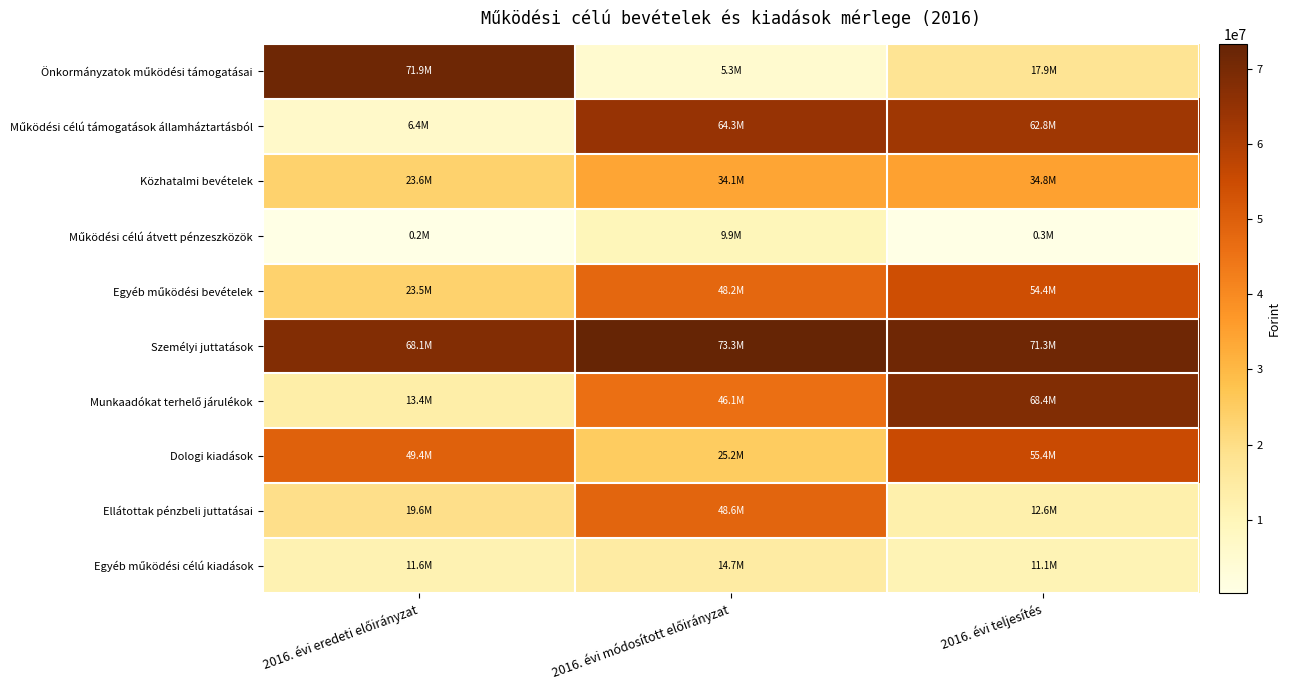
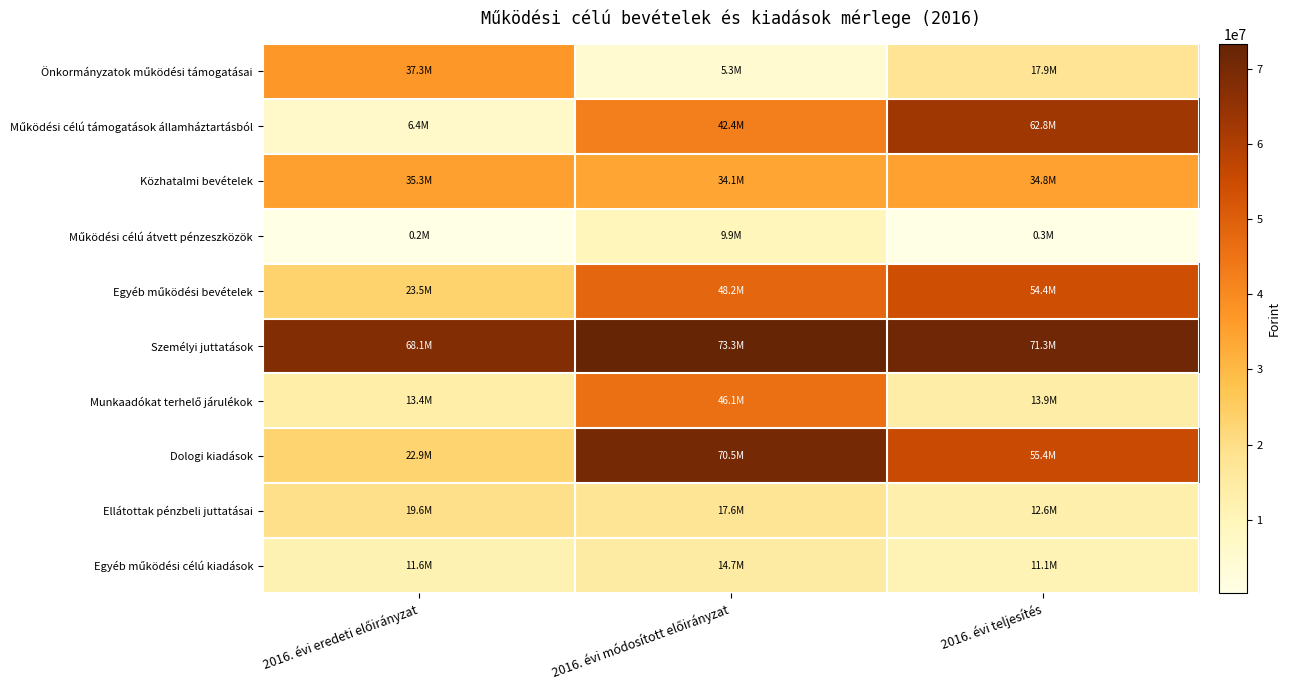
  {
    "Önkormányzatok működési támogatásai": {
-     "2016. évi eredeti előirányzat": "71.9M",
+     "2016. évi eredeti előirányzat": "37.3M",
      "2016. évi módosított előirányzat": "5.3M",
      "2016. évi teljesítés": "17.9M"
    },
    "Működési célú támogatások államháztartásból": {
      "2016. évi eredeti előirányzat": "6.4M",
-     "2016. évi módosított előirányzat": "64.3M",
+     "2016. évi módosított előirányzat": "42.4M",
      "2016. évi teljesítés": "62.8M"
    },
    "Közhatalmi bevételek": {
-     "2016. évi eredeti előirányzat": "23.6M",
+     "2016. évi eredeti előirányzat": "35.3M",
      "2016. évi módosított előirányzat": "34.1M",
      "2016. évi teljesítés": "34.8M"
    },
    "Működési célú átvett pénzeszközök": {
      "2016. évi eredeti előirányzat": "0.2M",
      "2016. évi módosított előirányzat": "9.9M",
      "2016. évi teljesítés": "0.3M"
    },
    "Egyéb működési bevételek": {
      "2016. évi eredeti előirányzat": "23.5M",
      "2016. évi módosított előirányzat": "48.2M",
      "2016. évi teljesítés": "54.4M"
    },
    "Személyi juttatások": {
      "2016. évi eredeti előirányzat": "68.1M",
      "2016. évi módosított előirányzat": "73.3M",
      "2016. évi teljesítés": "71.3M"
    },
    "Munkaadókat terhelő járulékok": {
      "2016. évi eredeti előirányzat": "13.4M",
      "2016. évi módosított előirányzat": "46.1M",
-     "2016. évi teljesítés": "68.4M"
+     "2016. évi teljesítés": "13.9M"
    },
    "Dologi kiadások": {
-     "2016. évi eredeti előirányzat": "49.4M",
-     "2016. évi módosított előirányzat": "25.2M",
+     "2016. évi eredeti előirányzat": "22.9M",
+     "2016. évi módosított előirányzat": "70.5M",
      "2016. évi teljesítés": "55.4M"
    },
    "Ellátottak pénzbeli juttatásai": {
      "2016. évi eredeti előirányzat": "19.6M",
-     "2016. évi módosított előirányzat": "48.6M",
+     "2016. évi módosított előirányzat": "17.6M",
      "2016. évi teljesítés": "12.6M"
    },
    "Egyéb működési célú kiadások": {
      "2016. évi eredeti előirányzat": "11.6M",
      "2016. évi módosított előirányzat": "14.7M",
      "2016. évi teljesítés": "11.1M"
    }
  }
